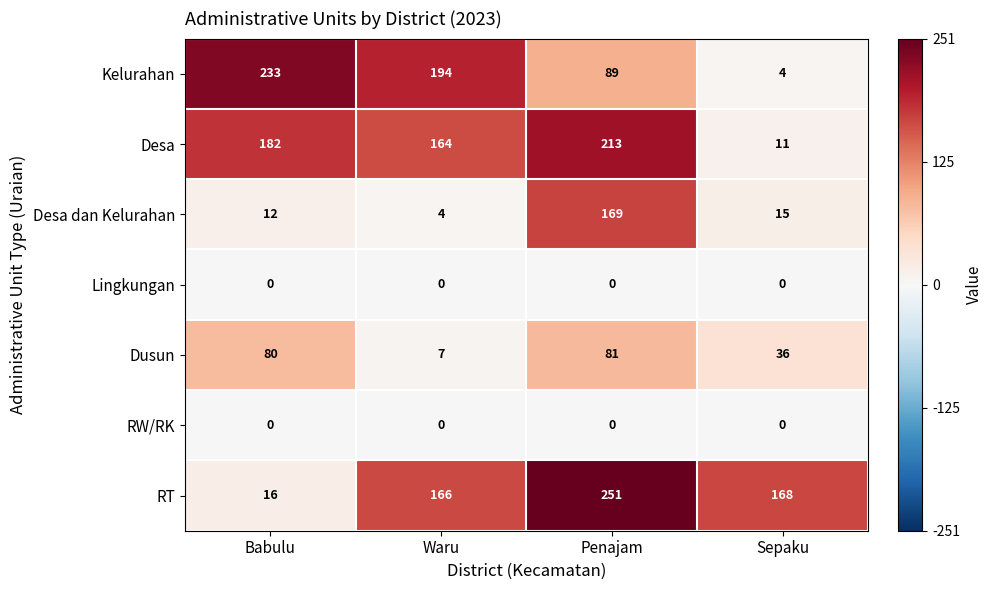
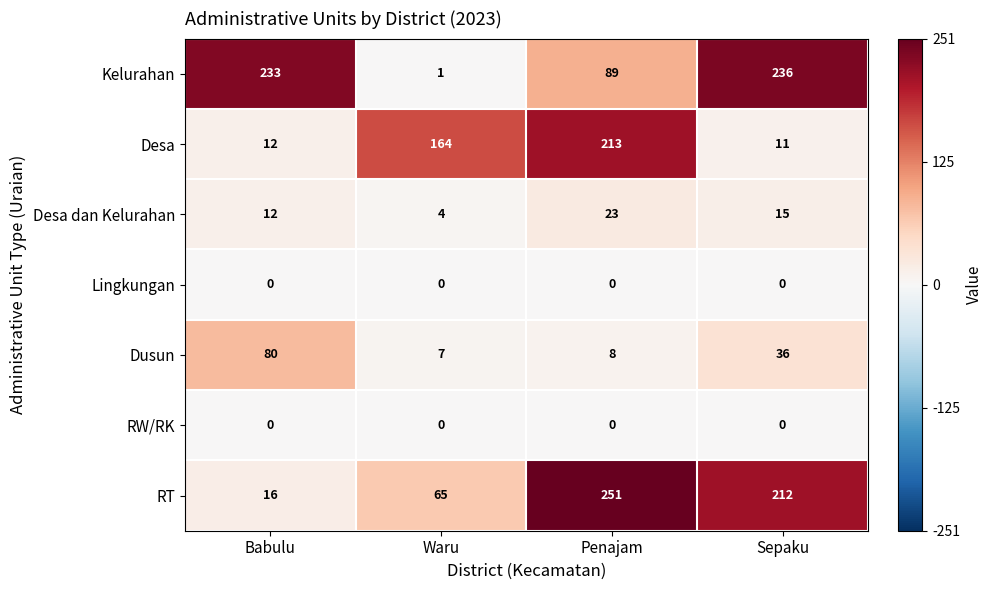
  {
    "Kelurahan": {
      "Babulu": 233,
-     "Waru": 194,
+     "Waru": 1,
      "Penajam": 89,
-     "Sepaku": 4
+     "Sepaku": 236
    },
    "Desa": {
-     "Babulu": 182,
+     "Babulu": 12,
      "Waru": 164,
      "Penajam": 213,
      "Sepaku": 11
    },
    "Desa dan Kelurahan": {
      "Babulu": 12,
      "Waru": 4,
-     "Penajam": 169,
+     "Penajam": 23,
      "Sepaku": 15
    },
    "Lingkungan": {
      "Babulu": 0,
      "Waru": 0,
      "Penajam": 0,
      "Sepaku": 0
    },
    "Dusun": {
      "Babulu": 80,
      "Waru": 7,
-     "Penajam": 81,
+     "Penajam": 8,
      "Sepaku": 36
    },
    "RW/RK": {
      "Babulu": 0,
      "Waru": 0,
      "Penajam": 0,
      "Sepaku": 0
    },
    "RT": {
      "Babulu": 16,
-     "Waru": 166,
+     "Waru": 65,
      "Penajam": 251,
-     "Sepaku": 168
+     "Sepaku": 212
    }
  }
